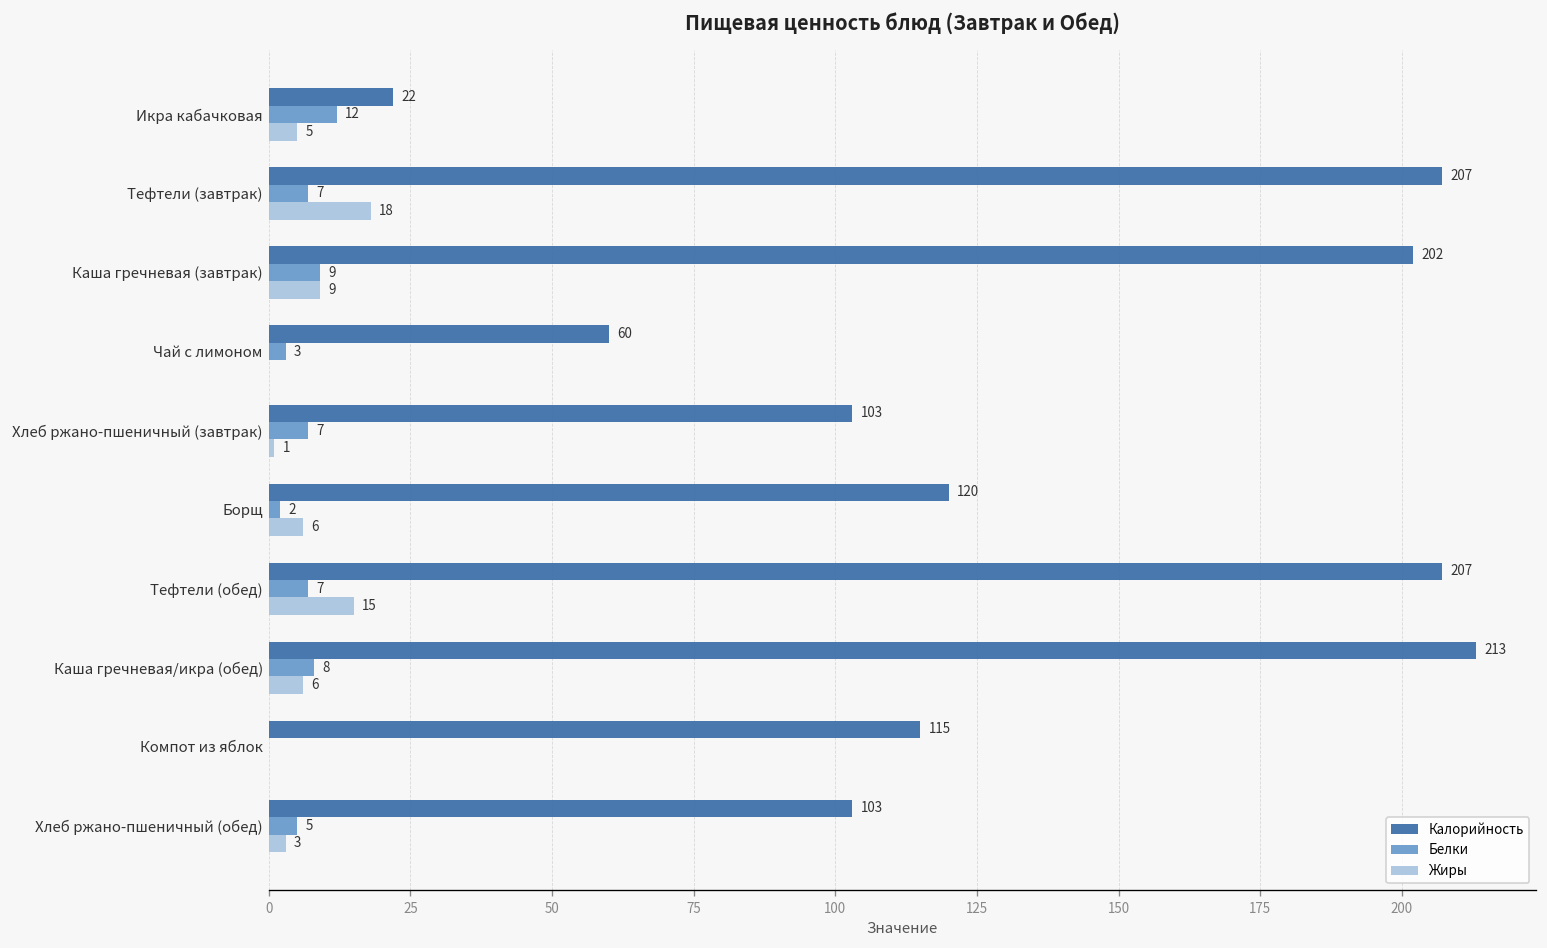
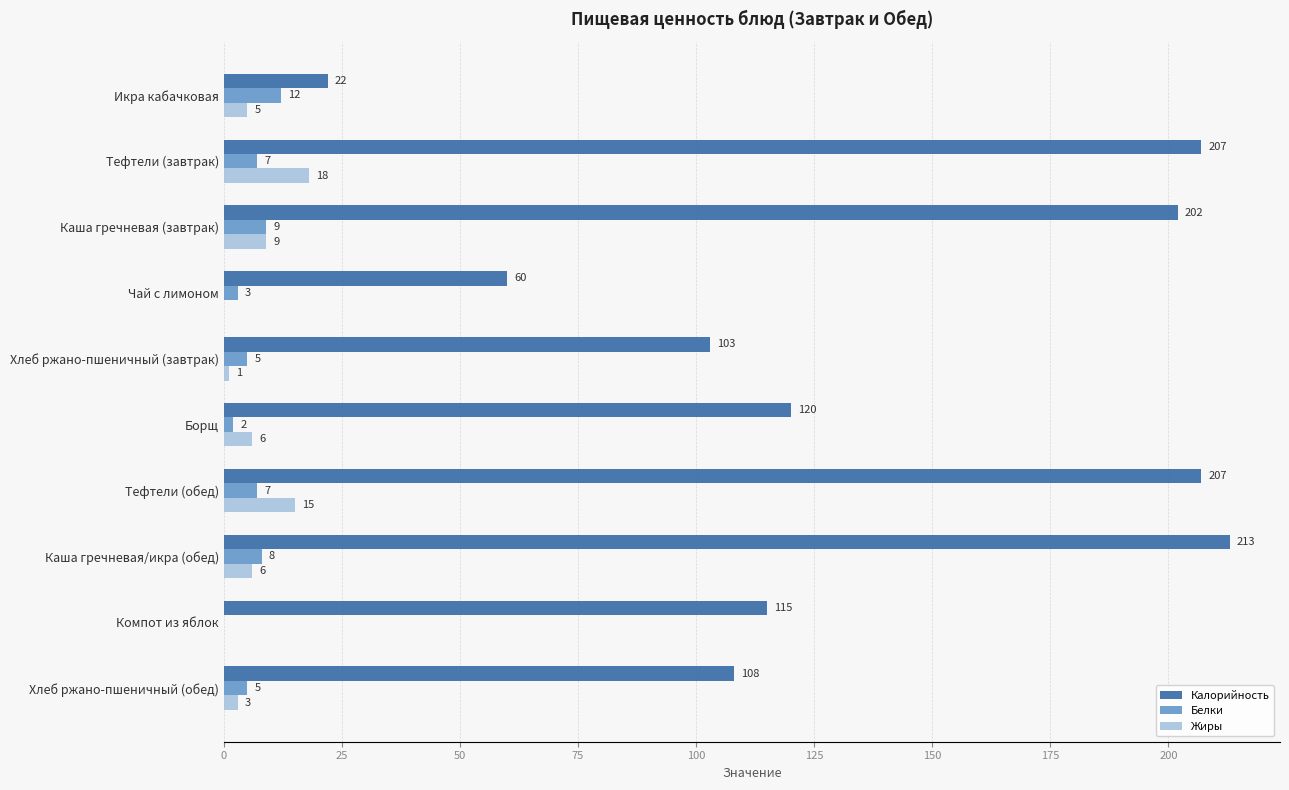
  {
    "Калорийность": {
      "Икра кабачковая": 22,
      "Тефтели (завтрак)": 207,
      "Каша гречневая (завтрак)": 202,
      "Чай с лимоном": 60,
      "Хлеб ржано-пшеничный (завтрак)": 103,
      "Борщ": 120,
      "Тефтели (обед)": 207,
      "Каша гречневая/икра (обед)": 213,
      "Компот из яблок": 115,
-     "Хлеб ржано-пшеничный (обед)": 103
+     "Хлеб ржано-пшеничный (обед)": 108
    },
    "Белки": {
      "Икра кабачковая": 12,
      "Тефтели (завтрак)": 7,
      "Каша гречневая (завтрак)": 9,
      "Чай с лимоном": 3,
-     "Хлеб ржано-пшеничный (завтрак)": 7,
+     "Хлеб ржано-пшеничный (завтрак)": 5,
      "Борщ": 2,
      "Тефтели (обед)": 7,
      "Каша гречневая/икра (обед)": 8,
      "Хлеб ржано-пшеничный (обед)": 5
    },
    "Жиры": {
      "Икра кабачковая": 5,
      "Тефтели (завтрак)": 18,
      "Каша гречневая (завтрак)": 9,
      "Хлеб ржано-пшеничный (завтрак)": 1,
      "Борщ": 6,
      "Тефтели (обед)": 15,
      "Каша гречневая/икра (обед)": 6,
      "Хлеб ржано-пшеничный (обед)": 3
    }
  }
